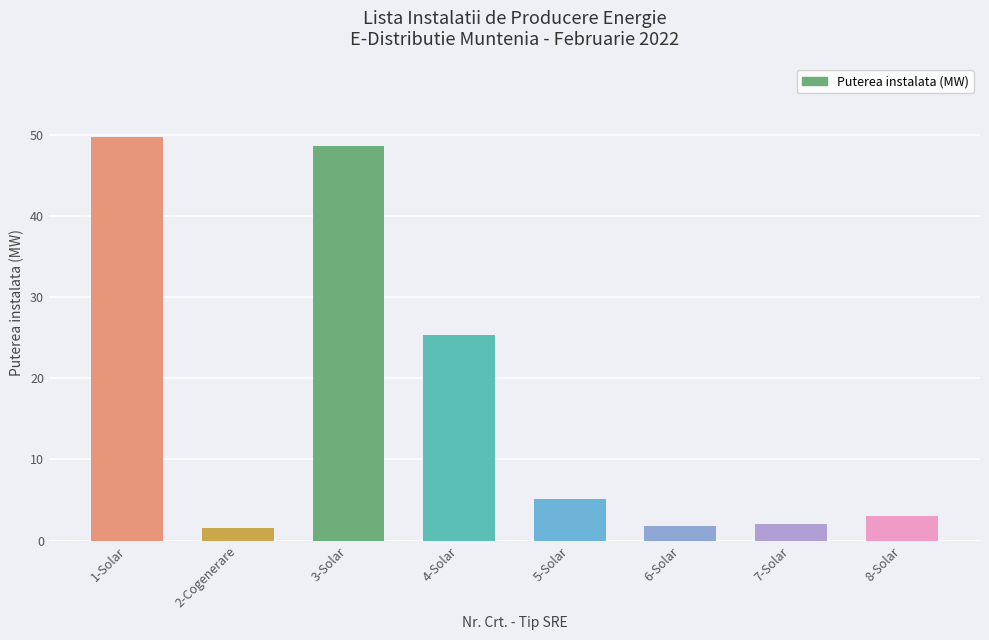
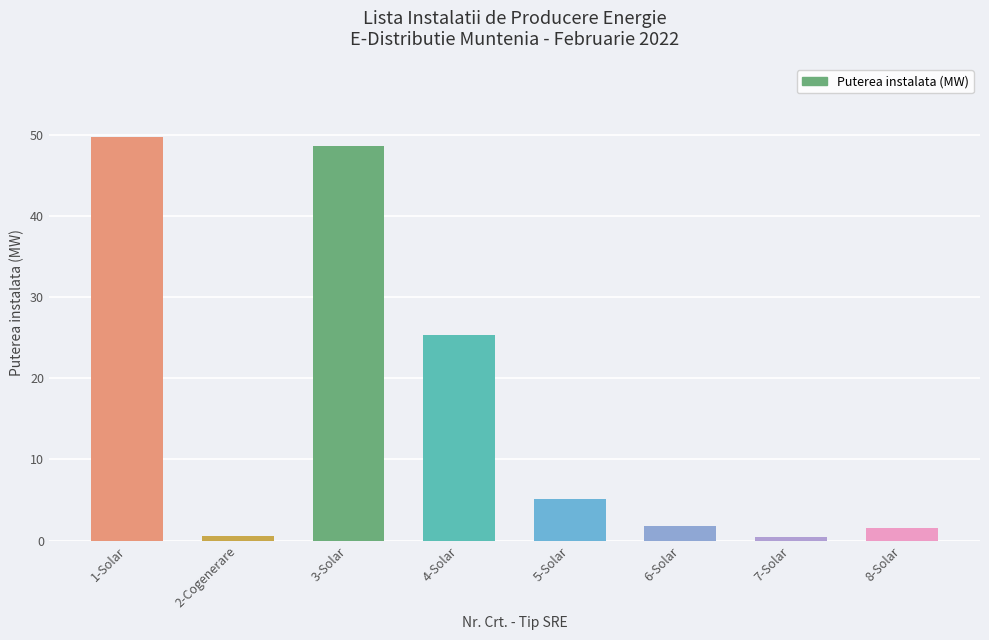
  {
    "1-Solar": 50,
-   "2-Cogenerare": 2,
+   "2-Cogenerare": 1,
    "3-Solar": 49,
    "4-Solar": 25,
    "5-Solar": 5,
    "6-Solar": 2,
-   "7-Solar": 2,
-   "8-Solar": 3
+   "7-Solar": 1,
+   "8-Solar": 2
  }
